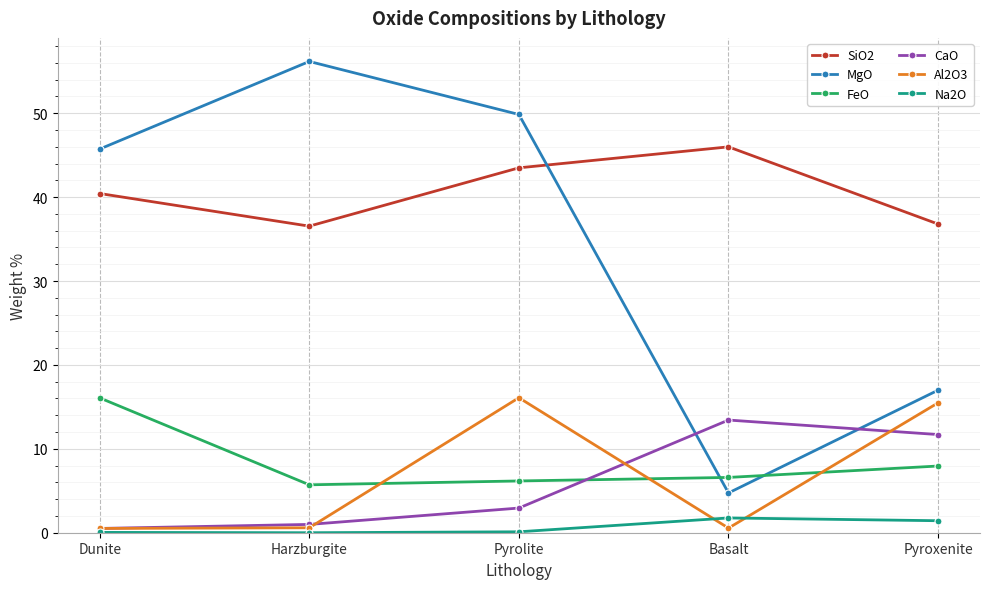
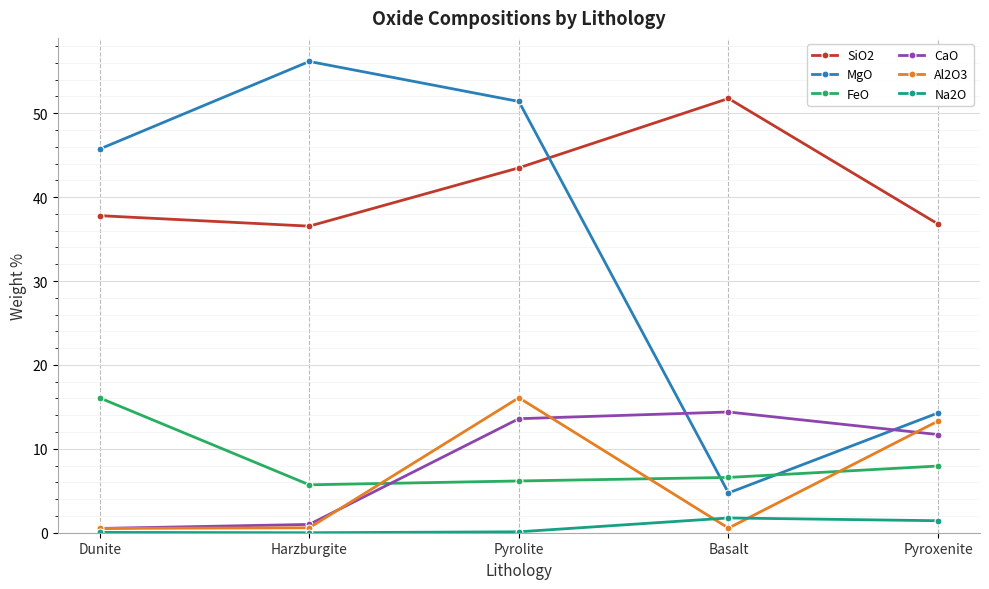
  {
    "SiO2": {
-     "Dunite": 40,
+     "Dunite": 38,
      "Harzburgite": 37,
      "Pyrolite": 43,
-     "Basalt": 46,
+     "Basalt": 52,
      "Pyroxenite": 37
    },
    "MgO": {
      "Dunite": 46,
      "Harzburgite": 56,
-     "Pyrolite": 50,
+     "Pyrolite": 51,
      "Basalt": 5,
-     "Pyroxenite": 17
+     "Pyroxenite": 14
    },
    "CaO": {
      "Harzburgite": 1,
-     "Pyrolite": 3,
-     "Basalt": 13,
+     "Pyrolite": 14,
+     "Basalt": 14,
      "Pyroxenite": 12
    },
    "Al2O3": {
      "Harzburgite": 1,
      "Pyrolite": 16,
      "Basalt": 1,
-     "Pyroxenite": 15
+     "Pyroxenite": 13
    }
  }
